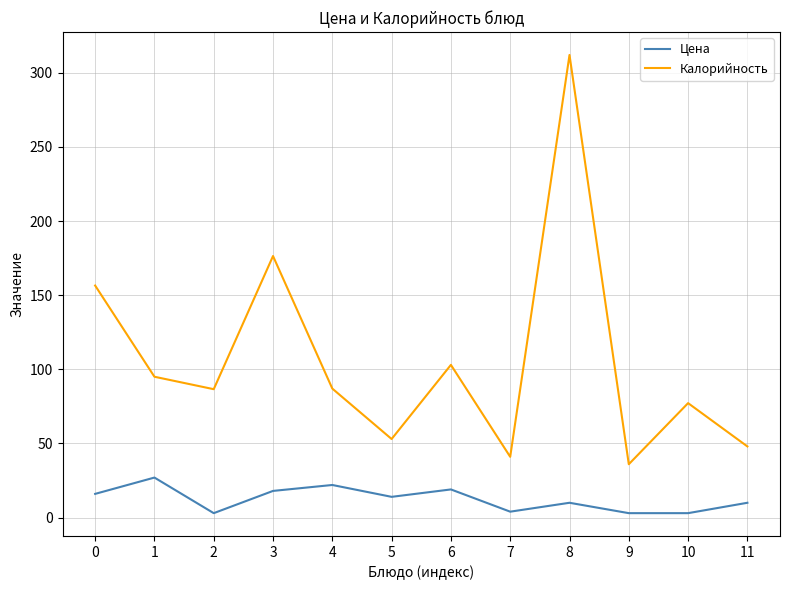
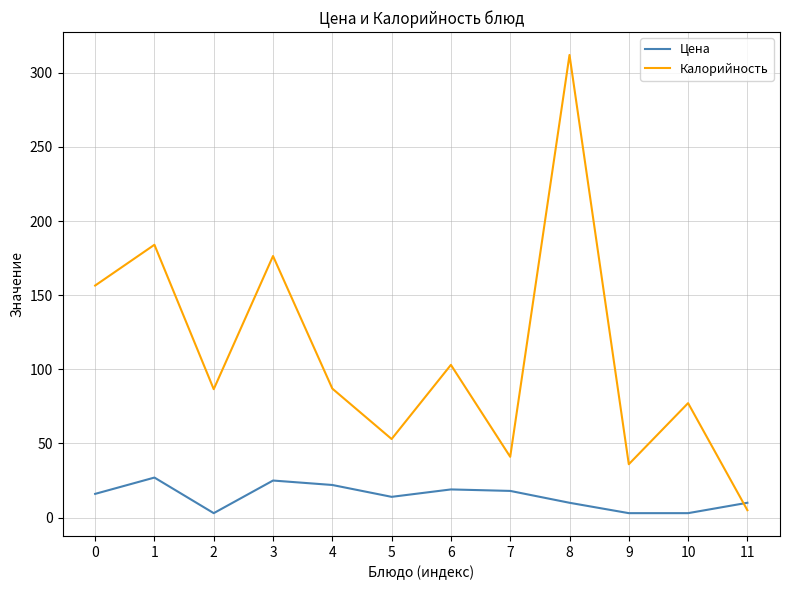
  {
    "Цена": {
      "0": 16,
      "1": 27,
      "2": 3,
-     "3": 18,
+     "3": 25,
      "4": 22,
      "5": 14,
      "6": 19,
-     "7": 4,
+     "7": 18,
      "8": 10,
      "9": 3,
      "10": 3,
      "11": 10
    },
    "Калорийность": {
      "0": 157,
-     "1": 95,
+     "1": 184,
      "2": 87,
      "3": 176,
      "4": 87,
      "5": 53,
      "6": 103,
      "7": 41,
      "8": 312,
      "9": 36,
      "10": 77,
-     "11": 48
+     "11": 5
    }
  }
